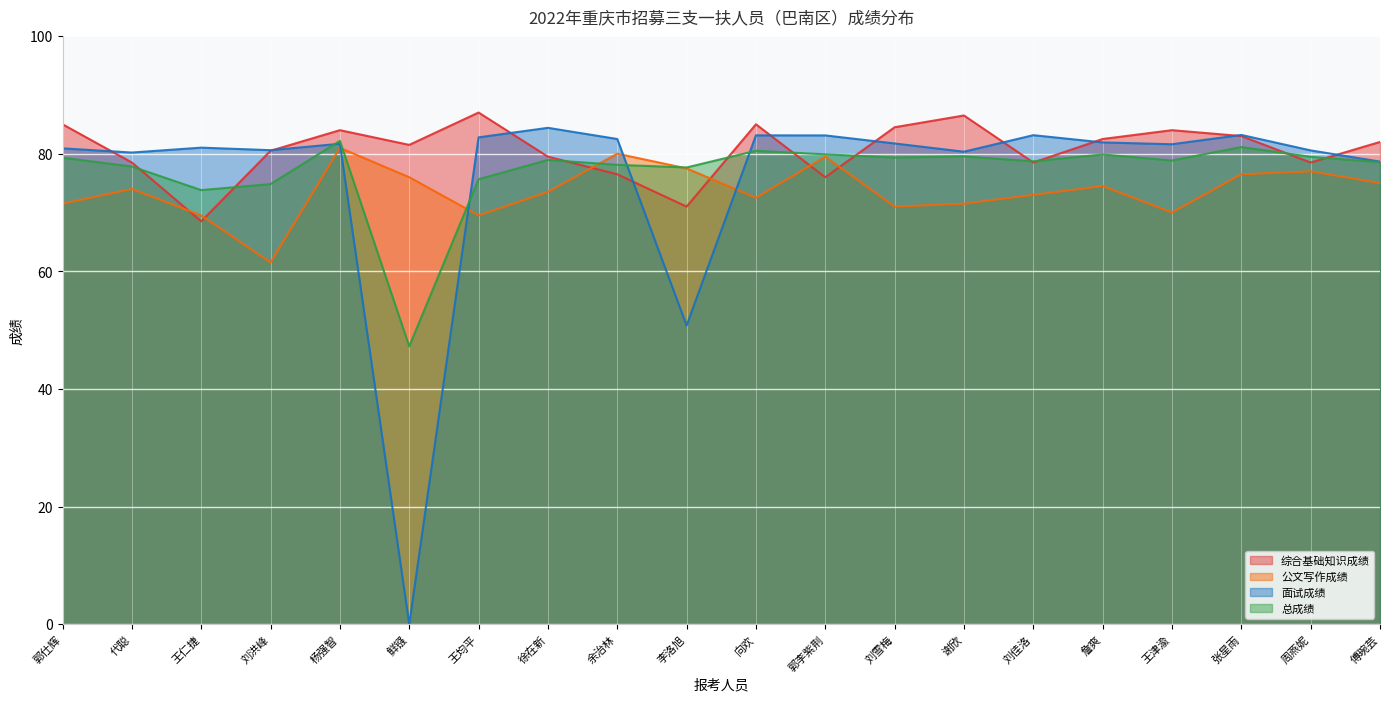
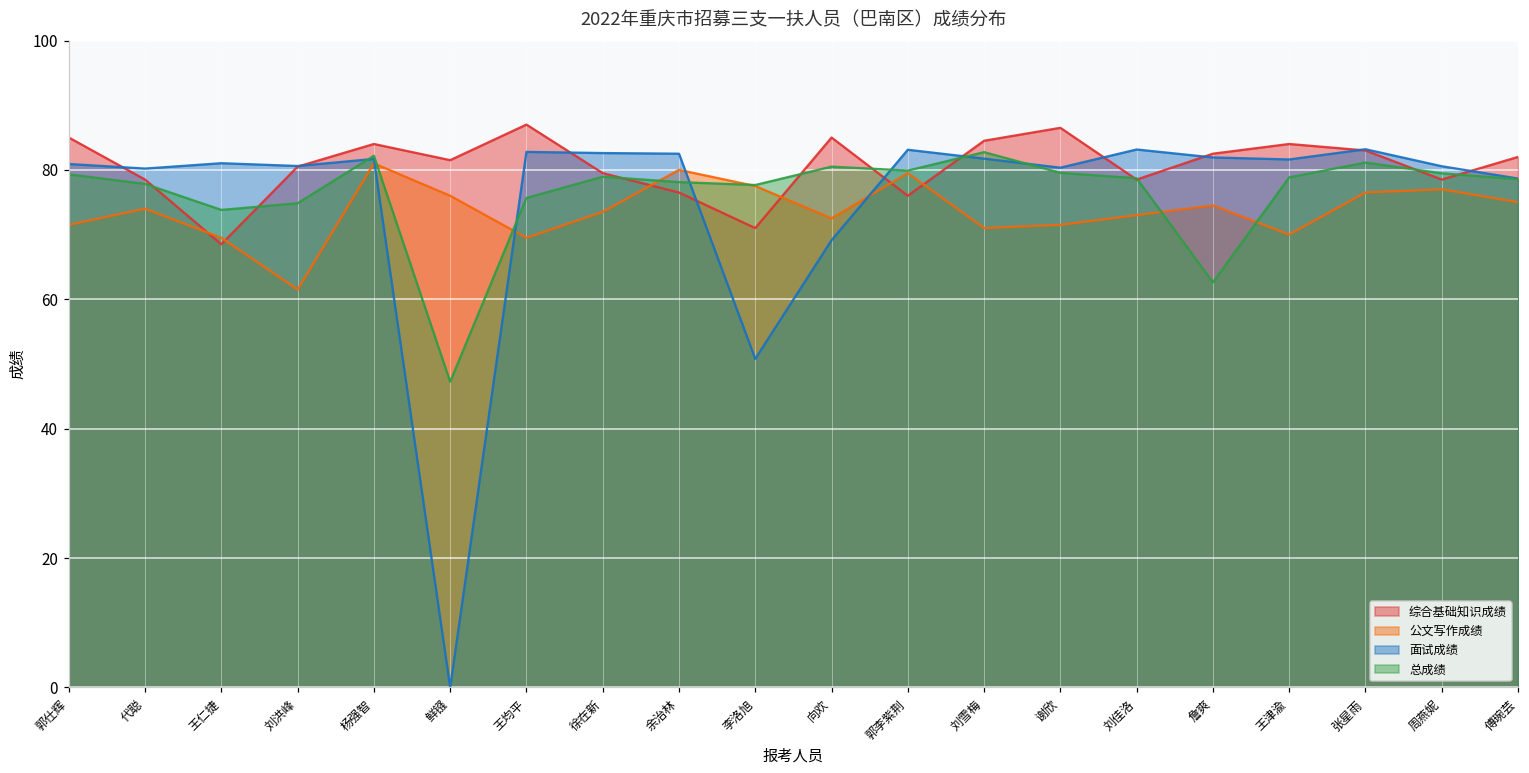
  {
    "面试成绩": {
      "郭仕辉": 81,
      "代聪": 80,
      "王仁捷": 81,
      "杨强智": 82,
      "鲜镪": 0,
      "王均平": 83,
-     "徐在新": 84,
+     "徐在新": 83,
      "余治林": 83,
      "李洛旭": 51,
-     "向欢": 83,
+     "向欢": 69,
      "郭李紫荆": 83,
      "刘雪梅": 82,
      "谢欣": 80,
      "刘佳洛": 83,
      "詹爽": 82,
      "王津渝": 82,
      "周燕妮": 81
    },
    "总成绩": {
      "郭仕辉": 79,
      "代聪": 78,
      "王仁捷": 74,
      "刘洪峰": 75,
      "杨强智": 82,
      "鲜镪": 47,
      "王均平": 76,
      "徐在新": 79,
      "余治林": 78,
      "向欢": 81,
-     "刘雪梅": 79,
+     "刘雪梅": 83,
      "谢欣": 80,
-     "詹爽": 80,
+     "詹爽": 63,
      "王津渝": 79,
      "张星雨": 81,
      "周燕妮": 79
    }
  }
